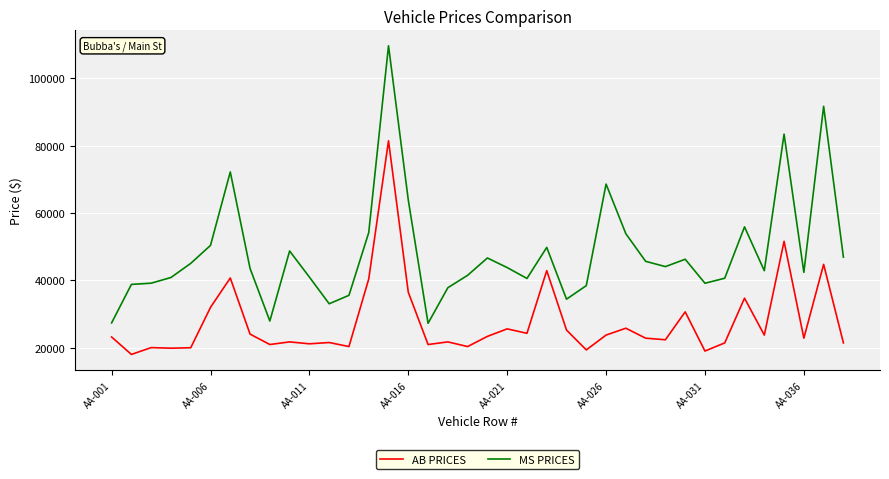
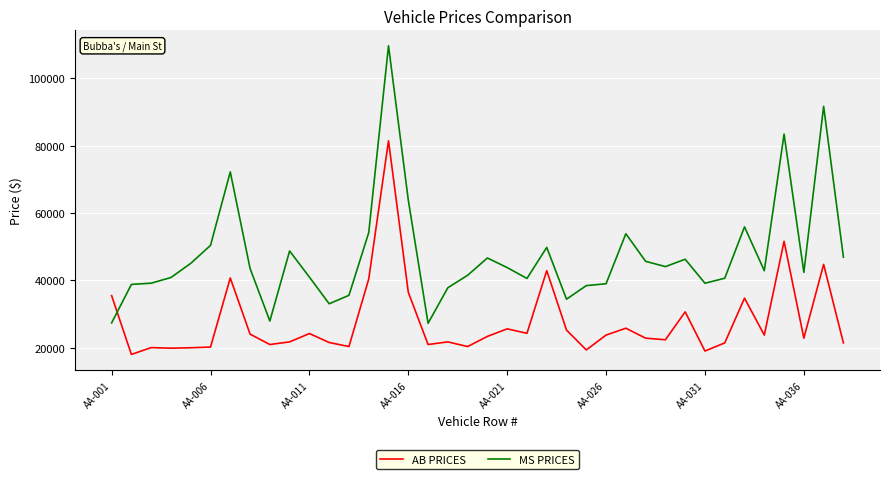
  {
    "AB PRICES": {
-     "AA-001": 23000,
-     "AA-006": 32000,
-     "AA-011": 21000,
+     "AA-001": 35000,
+     "AA-006": 20000,
+     "AA-011": 24000,
      "AA-016": 36000,
      "AA-021": 26000,
      "AA-026": 24000,
      "AA-031": 19000,
      "AA-036": 23000
    },
    "MS PRICES": {
      "AA-001": 27000,
      "AA-006": 50000,
      "AA-011": 41000,
      "AA-016": 64000,
      "AA-021": 44000,
-     "AA-026": 69000,
+     "AA-026": 39000,
      "AA-031": 39000,
      "AA-036": 42000
    }
  }
